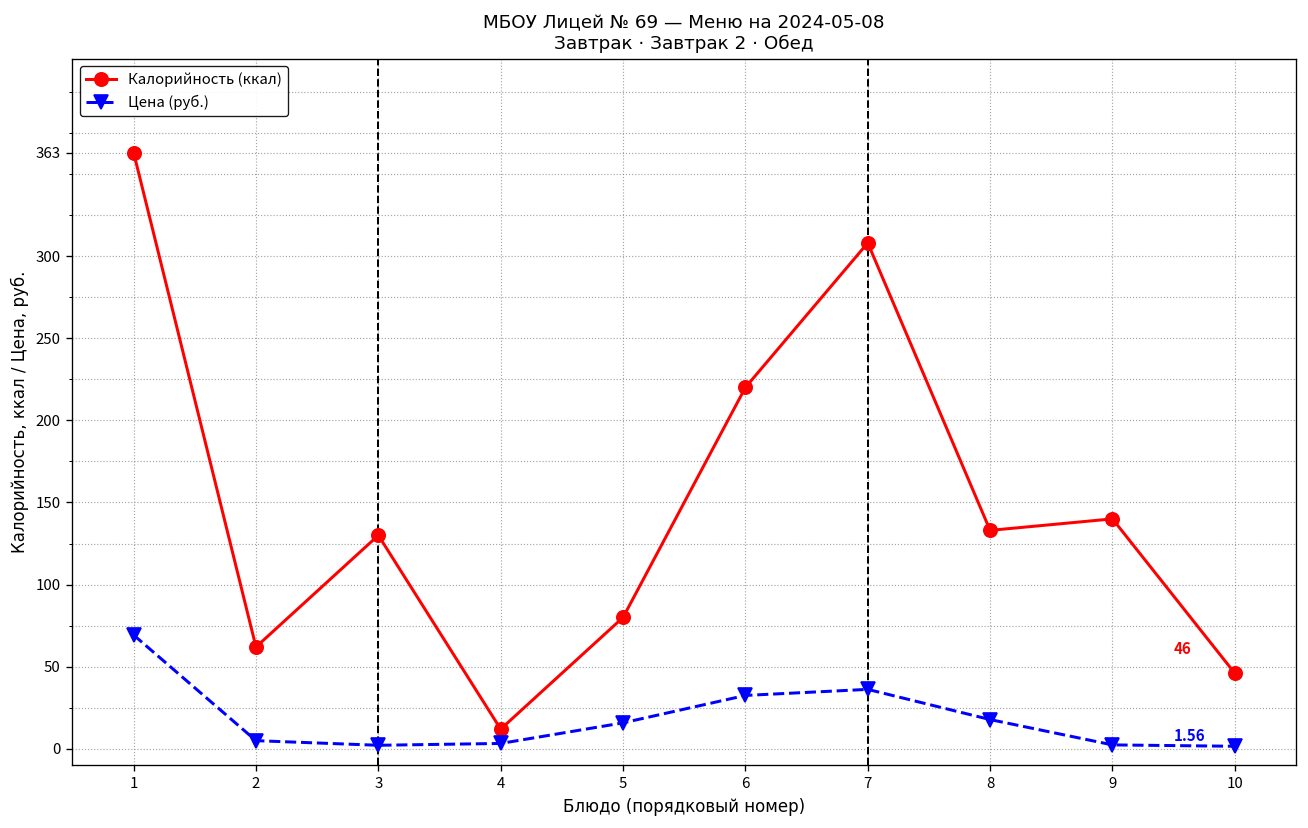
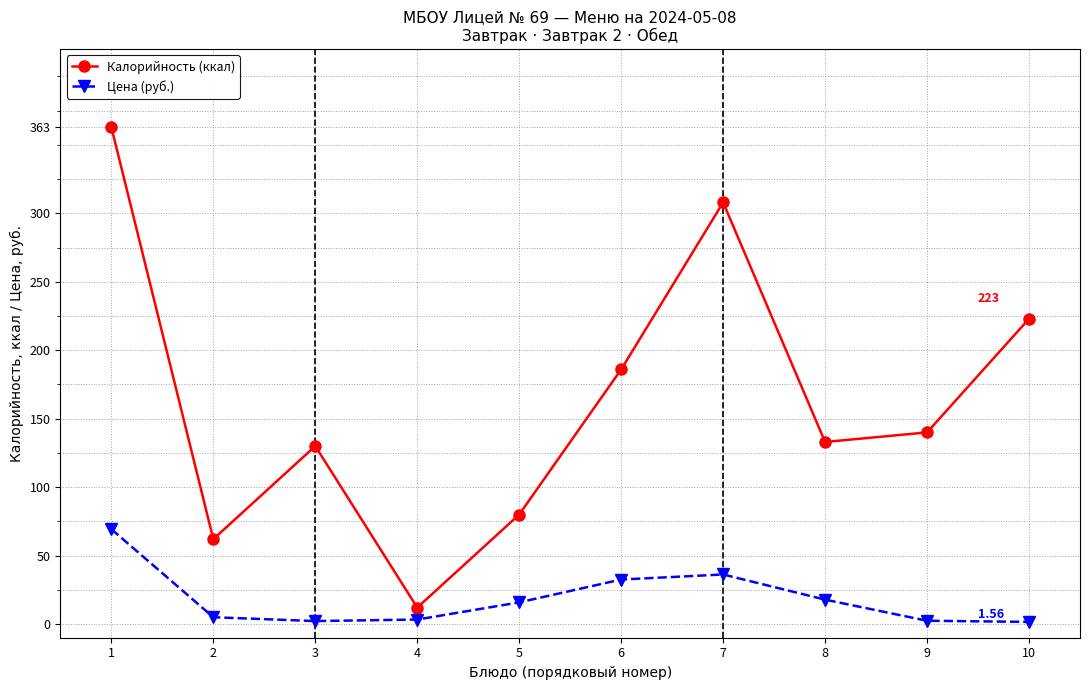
  {
    "Калорийность (ккал)": {
-     "6": 220,
-     "10": 46
+     "6": 186,
+     "10": 223
    },
    "Цена (руб.)": {
      "10": 1.56
    }
  }
